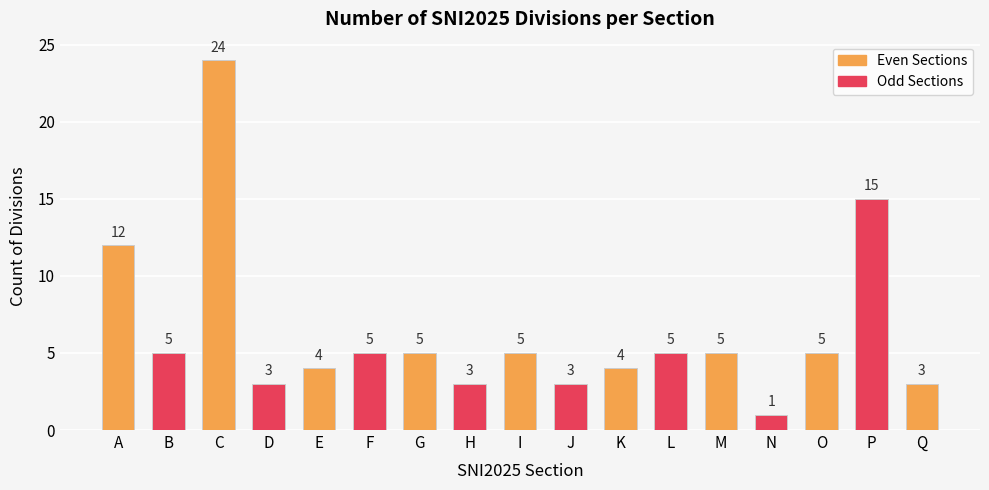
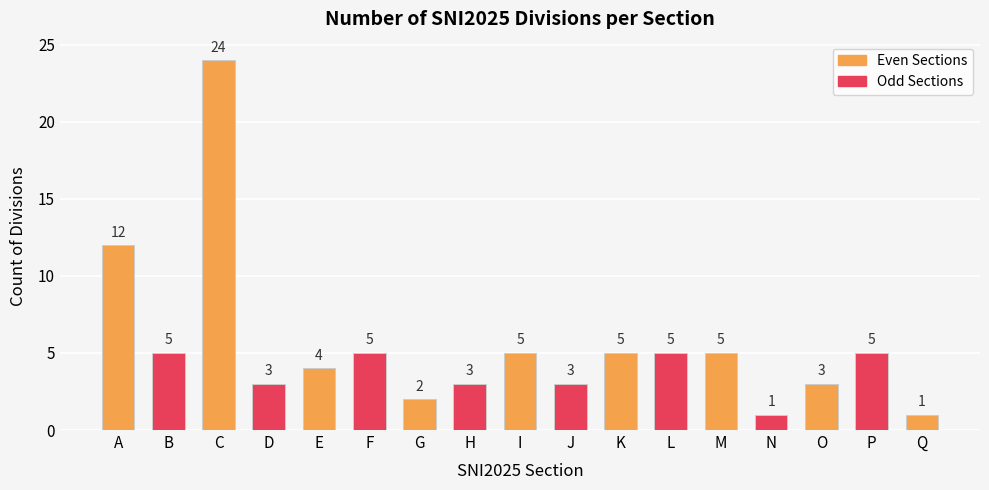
  {
    "A": 12,
    "B": 5,
    "C": 24,
    "D": 3,
    "E": 4,
    "F": 5,
-   "G": 5,
+   "G": 2,
    "H": 3,
    "I": 5,
    "J": 3,
-   "K": 4,
+   "K": 5,
    "L": 5,
    "M": 5,
    "N": 1,
-   "O": 5,
-   "P": 15,
-   "Q": 3
+   "O": 3,
+   "P": 5,
+   "Q": 1
  }
